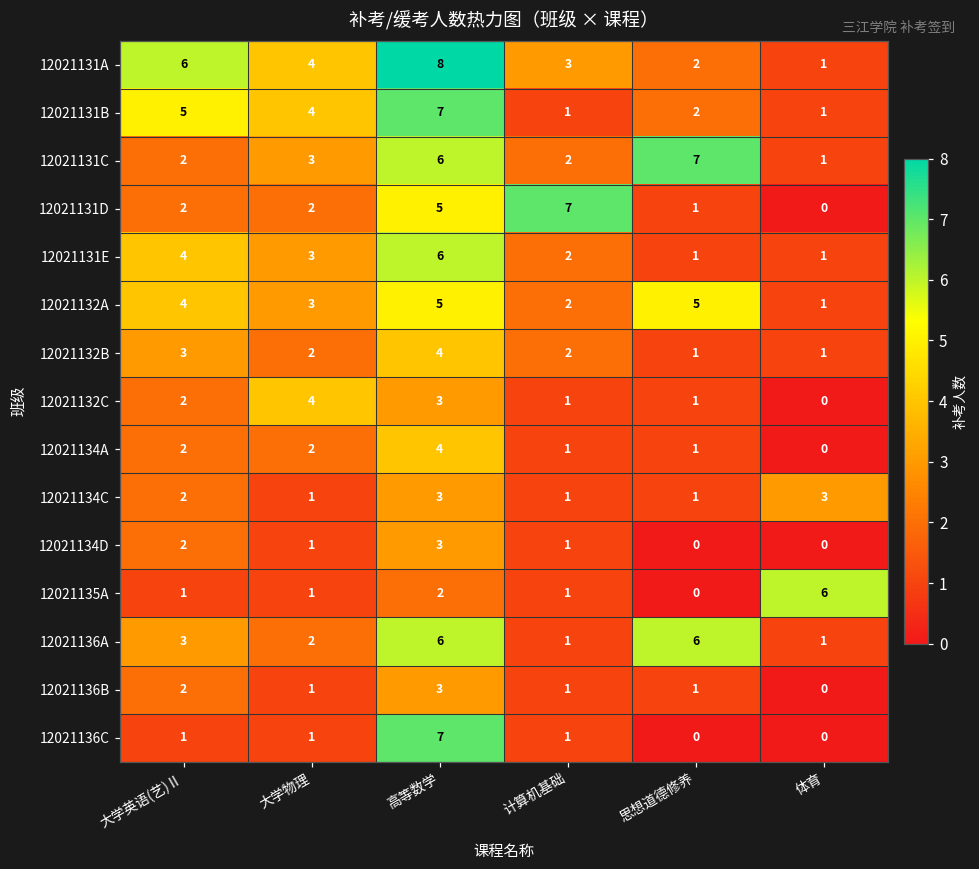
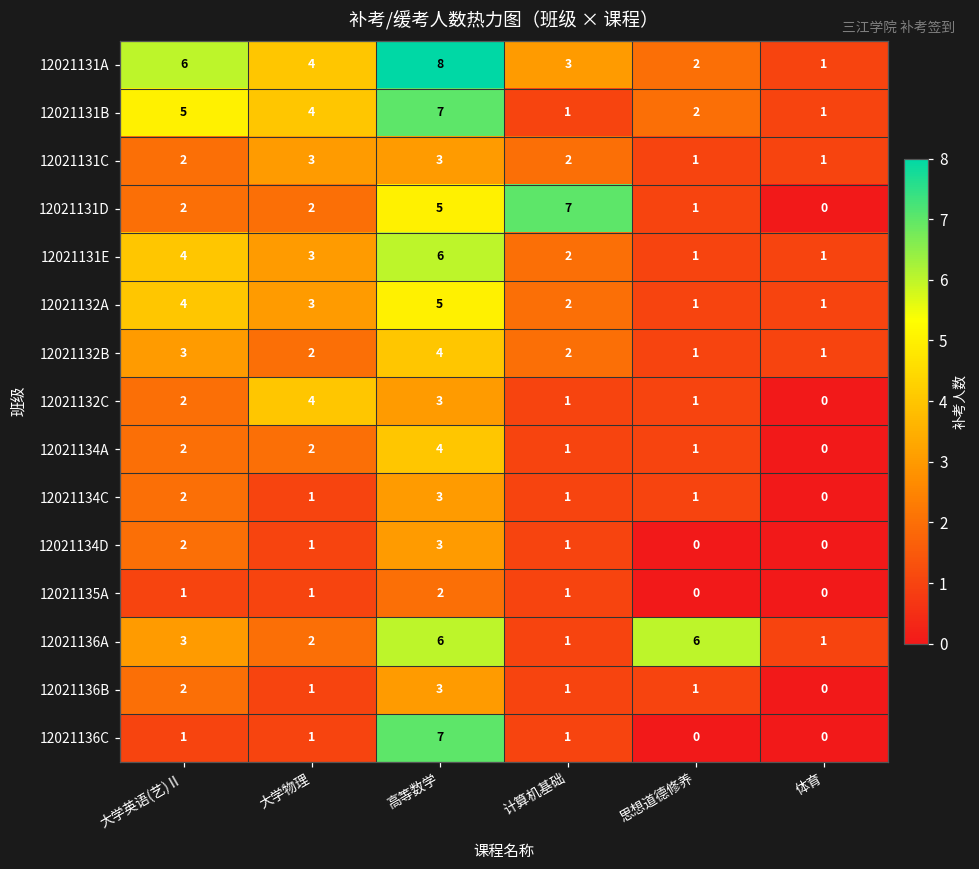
  {
    "12021131A": {
      "大学英语(艺)Ⅱ": 6,
      "大学物理": 4,
      "高等数学": 8,
      "计算机基础": 3,
      "思想道德修养": 2,
      "体育": 1
    },
    "12021131B": {
      "大学英语(艺)Ⅱ": 5,
      "大学物理": 4,
      "高等数学": 7,
      "计算机基础": 1,
      "思想道德修养": 2,
      "体育": 1
    },
    "12021131C": {
      "大学英语(艺)Ⅱ": 2,
      "大学物理": 3,
-     "高等数学": 6,
+     "高等数学": 3,
      "计算机基础": 2,
-     "思想道德修养": 7,
+     "思想道德修养": 1,
      "体育": 1
    },
    "12021131D": {
      "大学英语(艺)Ⅱ": 2,
      "大学物理": 2,
      "高等数学": 5,
      "计算机基础": 7,
      "思想道德修养": 1,
      "体育": 0
    },
    "12021131E": {
      "大学英语(艺)Ⅱ": 4,
      "大学物理": 3,
      "高等数学": 6,
      "计算机基础": 2,
      "思想道德修养": 1,
      "体育": 1
    },
    "12021132A": {
      "大学英语(艺)Ⅱ": 4,
      "大学物理": 3,
      "高等数学": 5,
      "计算机基础": 2,
-     "思想道德修养": 5,
+     "思想道德修养": 1,
      "体育": 1
    },
    "12021132B": {
      "大学英语(艺)Ⅱ": 3,
      "大学物理": 2,
      "高等数学": 4,
      "计算机基础": 2,
      "思想道德修养": 1,
      "体育": 1
    },
    "12021132C": {
      "大学英语(艺)Ⅱ": 2,
      "大学物理": 4,
      "高等数学": 3,
      "计算机基础": 1,
      "思想道德修养": 1,
      "体育": 0
    },
    "12021134A": {
      "大学英语(艺)Ⅱ": 2,
      "大学物理": 2,
      "高等数学": 4,
      "计算机基础": 1,
      "思想道德修养": 1,
      "体育": 0
    },
    "12021134C": {
      "大学英语(艺)Ⅱ": 2,
      "大学物理": 1,
      "高等数学": 3,
      "计算机基础": 1,
      "思想道德修养": 1,
-     "体育": 3
+     "体育": 0
    },
    "12021134D": {
      "大学英语(艺)Ⅱ": 2,
      "大学物理": 1,
      "高等数学": 3,
      "计算机基础": 1,
      "思想道德修养": 0,
      "体育": 0
    },
    "12021135A": {
      "大学英语(艺)Ⅱ": 1,
      "大学物理": 1,
      "高等数学": 2,
      "计算机基础": 1,
      "思想道德修养": 0,
-     "体育": 6
+     "体育": 0
    },
    "12021136A": {
      "大学英语(艺)Ⅱ": 3,
      "大学物理": 2,
      "高等数学": 6,
      "计算机基础": 1,
      "思想道德修养": 6,
      "体育": 1
    },
    "12021136B": {
      "大学英语(艺)Ⅱ": 2,
      "大学物理": 1,
      "高等数学": 3,
      "计算机基础": 1,
      "思想道德修养": 1,
      "体育": 0
    },
    "12021136C": {
      "大学英语(艺)Ⅱ": 1,
      "大学物理": 1,
      "高等数学": 7,
      "计算机基础": 1,
      "思想道德修养": 0,
      "体育": 0
    }
  }
